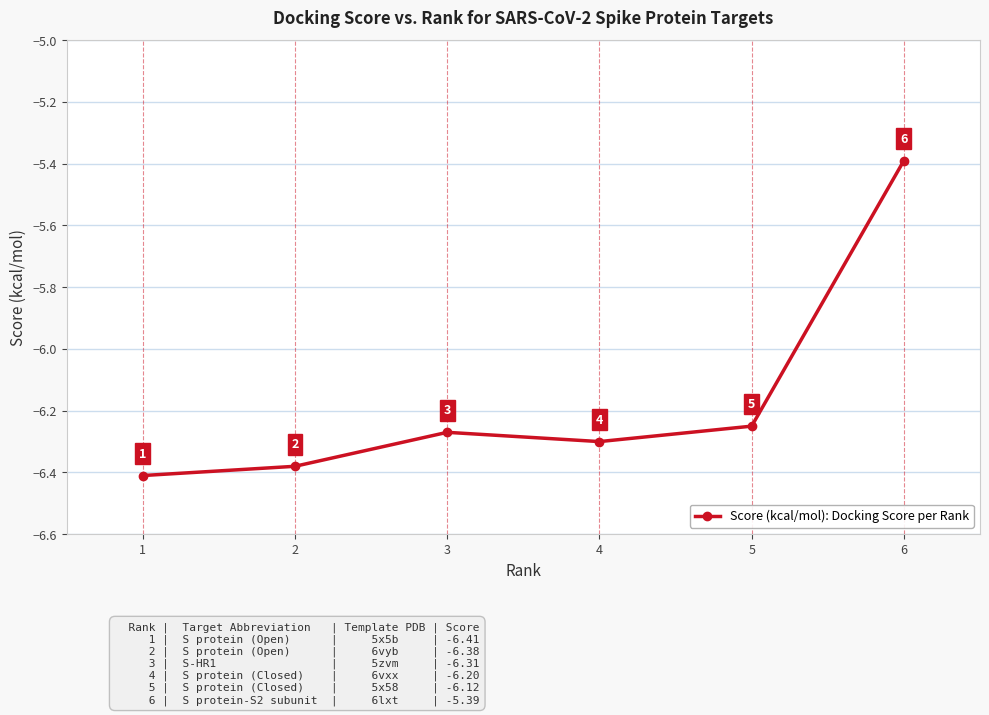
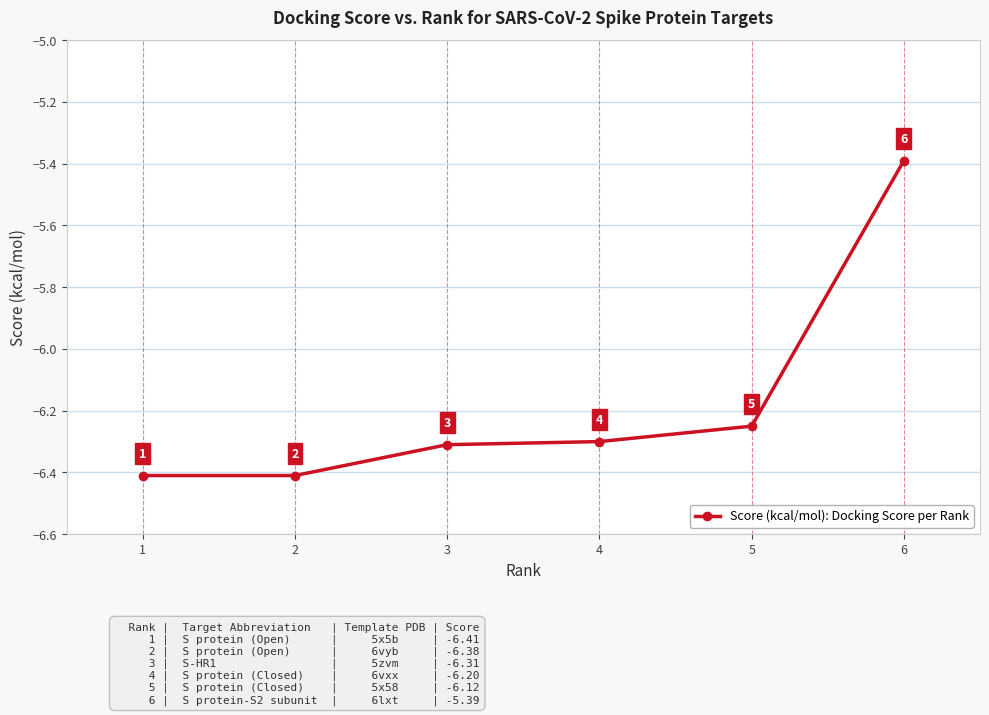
  {
-   "2": -6.38,
-   "3": -6.27
+   "2": -6.41,
+   "3": -6.31
  }
